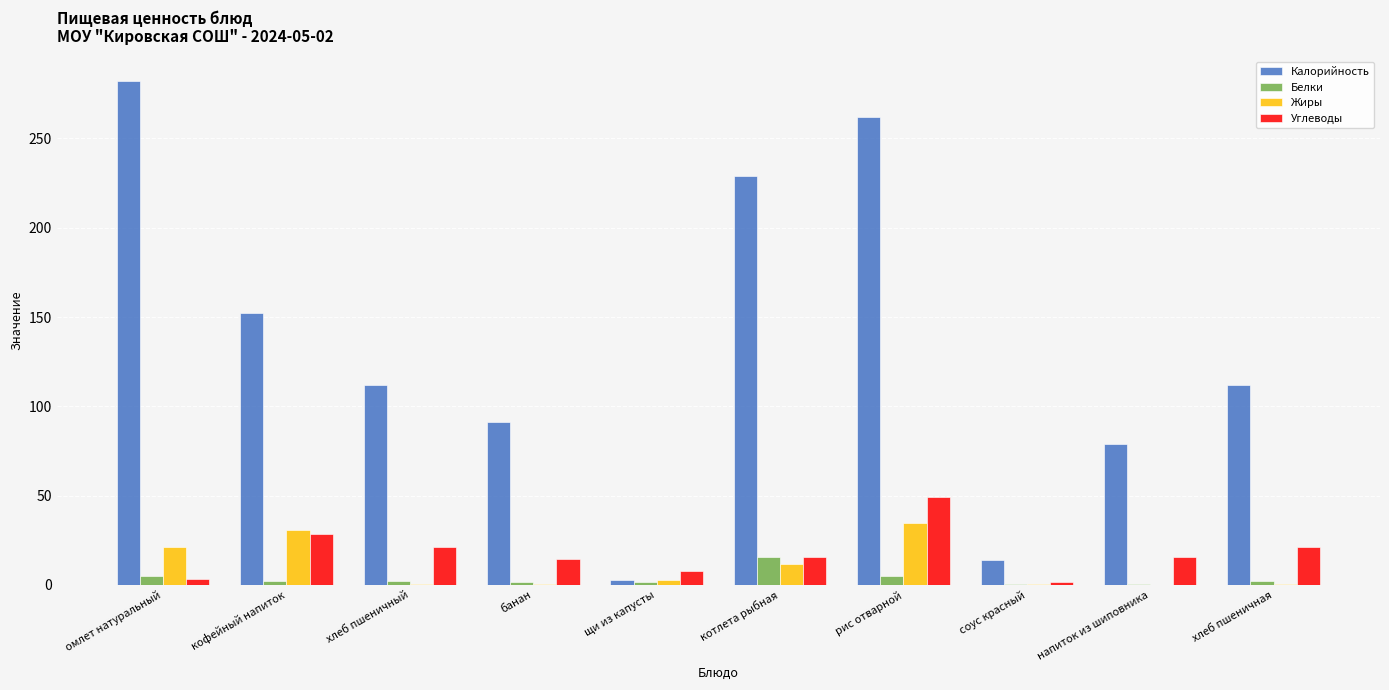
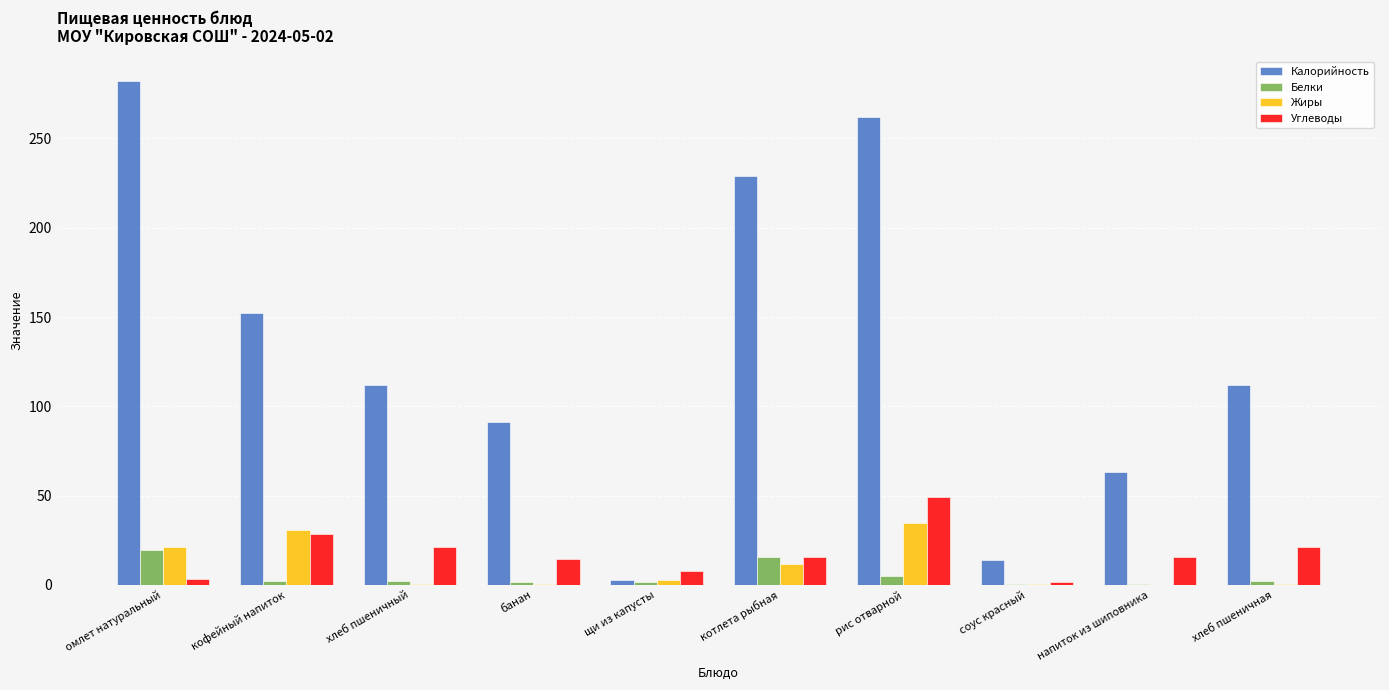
  {
    "Калорийность": {
      "омлет натуральный": 282,
      "кофейный напиток": 152,
      "хлеб пшеничный": 112,
      "банан": 91,
      "щи из капусты": 3,
      "котлета рыбная": 229,
      "рис отварной": 262,
      "соус красный": 14,
-     "напиток из шиповника": 79,
+     "напиток из шиповника": 63,
      "хлеб пшеничная": 112
    },
    "Белки": {
-     "омлет натуральный": 5,
+     "омлет натуральный": 20,
      "кофейный напиток": 3,
      "хлеб пшеничный": 2,
      "банан": 2,
      "щи из капусты": 2,
      "котлета рыбная": 16,
      "рис отварной": 5,
      "хлеб пшеничная": 2
    },
    "Жиры": {
      "омлет натуральный": 21,
      "кофейный напиток": 31,
      "щи из капусты": 3,
      "котлета рыбная": 12,
      "рис отварной": 35,
      "напиток из шиповника": 0
    },
    "Углеводы": {
      "омлет натуральный": 3,
      "кофейный напиток": 29,
      "хлеб пшеничный": 22,
      "банан": 15,
      "щи из капусты": 8,
      "котлета рыбная": 16,
      "рис отварной": 49,
      "соус красный": 2,
      "напиток из шиповника": 16,
      "хлеб пшеничная": 22
    }
  }
